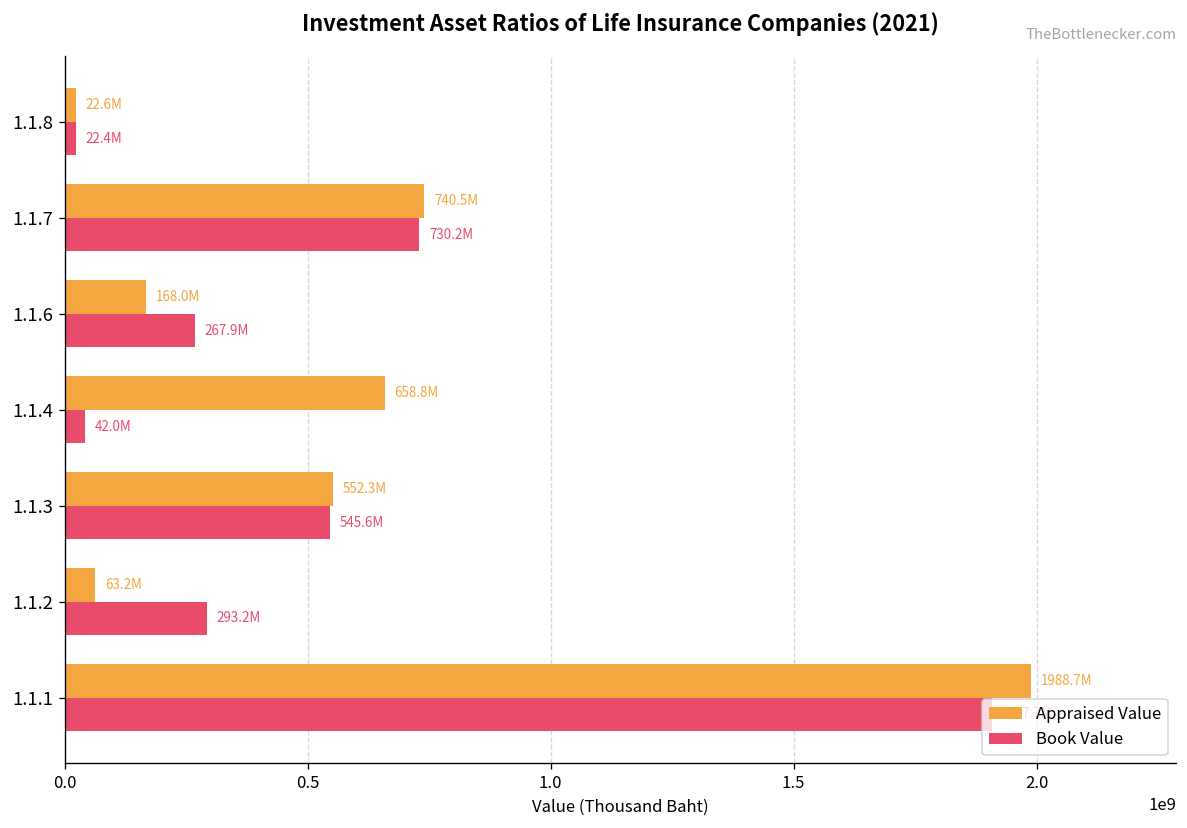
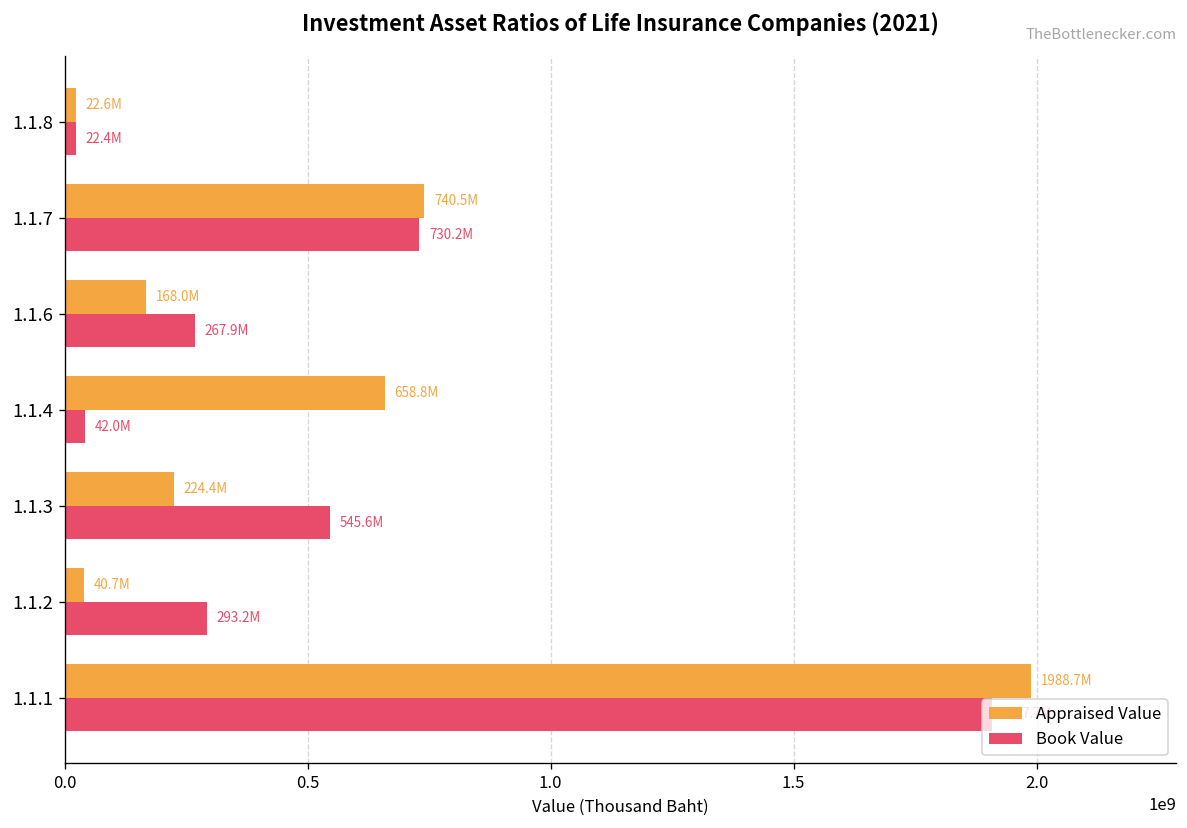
  {
    "Appraised Value": {
      "1.1.8": "22.6M",
      "1.1.7": "740.5M",
      "1.1.6": "168.0M",
      "1.1.4": "658.8M",
-     "1.1.3": "552.3M",
-     "1.1.2": "63.2M",
+     "1.1.3": "224.4M",
+     "1.1.2": "40.7M",
      "1.1.1": "1988.7M"
    },
    "Book Value": {
      "1.1.8": "22.4M",
      "1.1.7": "730.2M",
      "1.1.6": "267.9M",
      "1.1.4": "42.0M",
      "1.1.3": "545.6M",
      "1.1.2": "293.2M"
    }
  }
